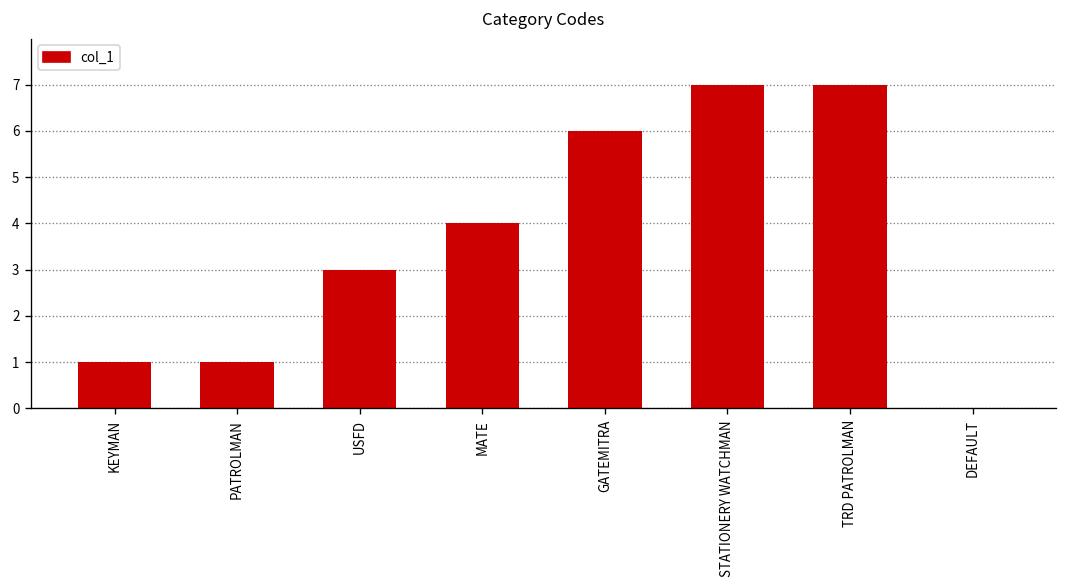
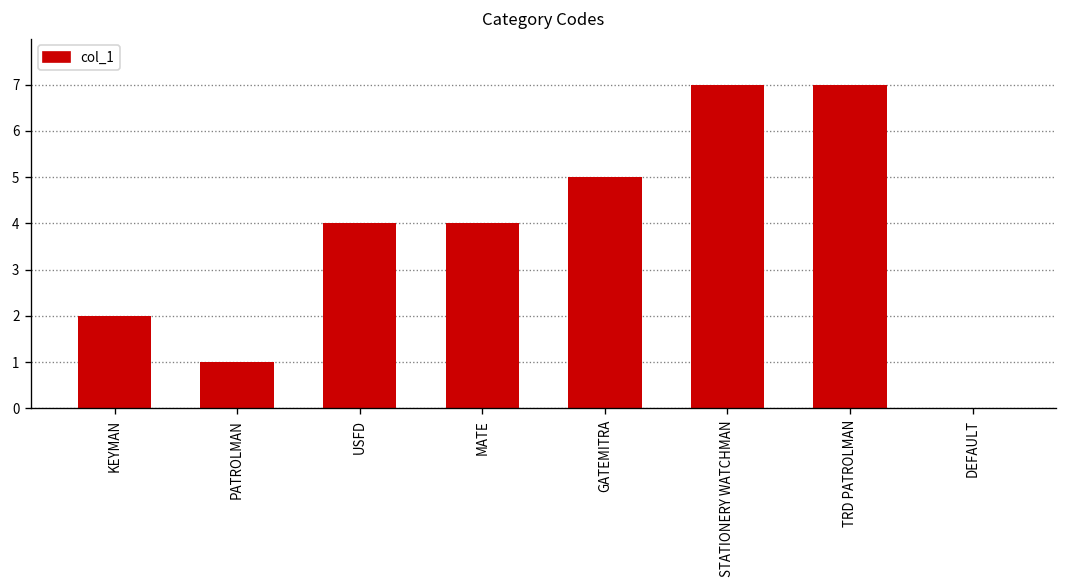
  {
-   "KEYMAN": 1,
+   "KEYMAN": 2,
    "PATROLMAN": 1,
-   "USFD": 3,
+   "USFD": 4,
    "MATE": 4,
-   "GATEMITRA": 6,
+   "GATEMITRA": 5,
    "STATIONERY WATCHMAN": 7,
    "TRD PATROLMAN": 7,
    "DEFAULT": 0
  }
